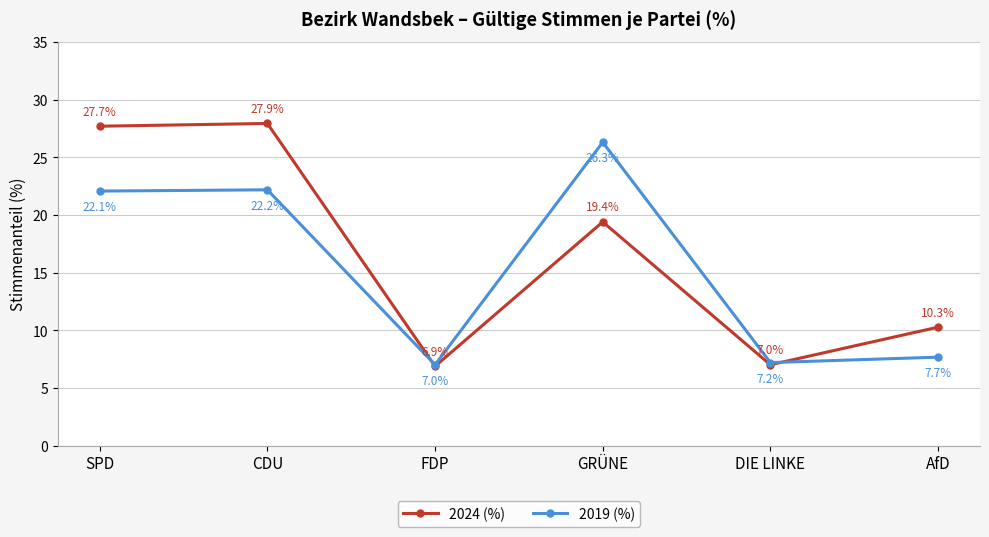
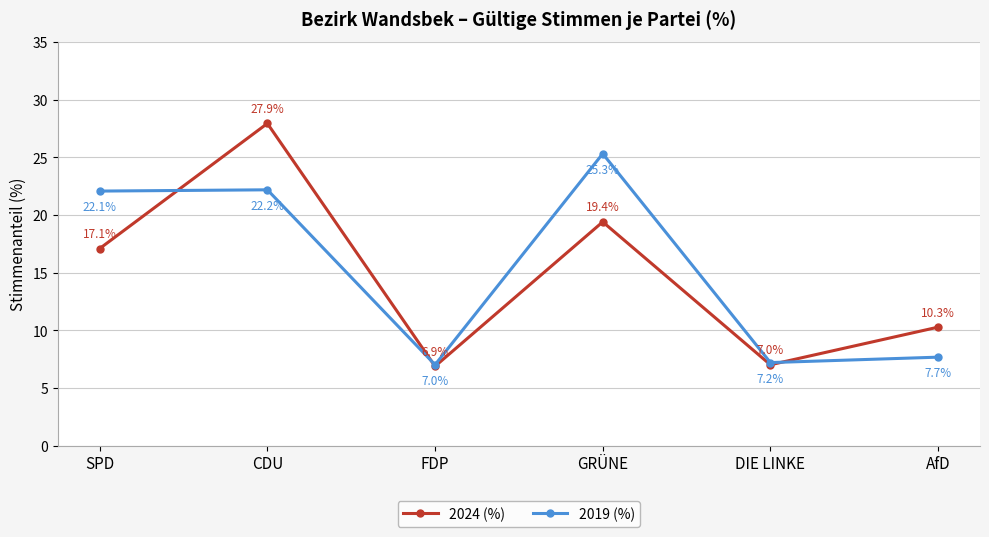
  {
    "2024 (%)": {
-     "SPD": "27.7%",
+     "SPD": "17.1%",
      "CDU": "27.9%",
      "GRÜNE": "19.4%",
      "AfD": "10.3%"
    },
    "2019 (%)": {
      "SPD": "22.1%",
      "CDU": "22.2%",
-     "GRÜNE": "26.3%",
+     "GRÜNE": "25.3%",
      "AfD": "7.7%"
    }
  }
